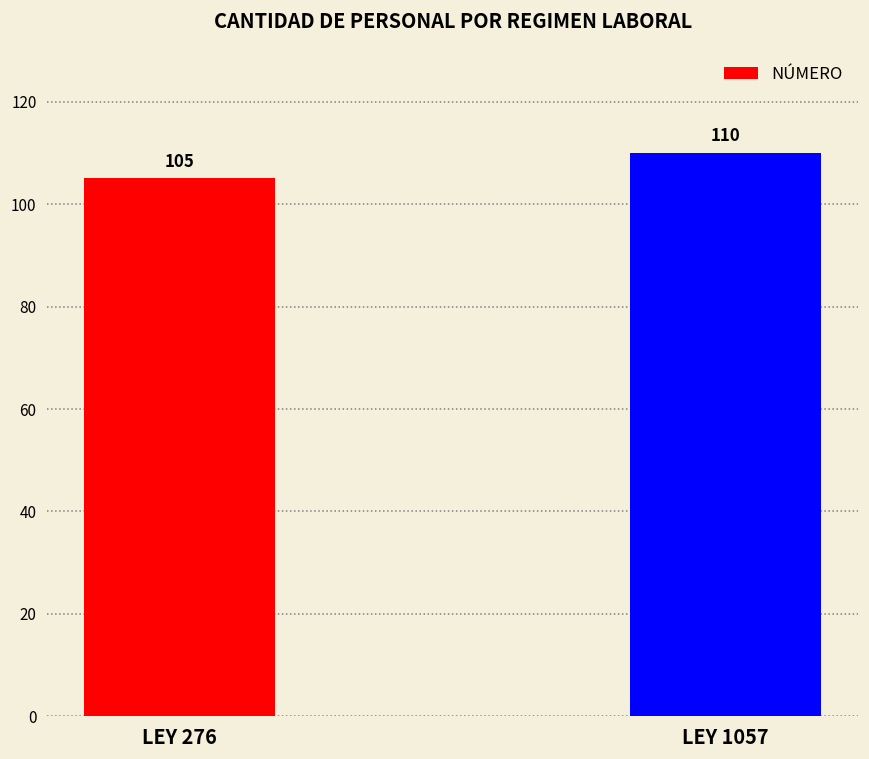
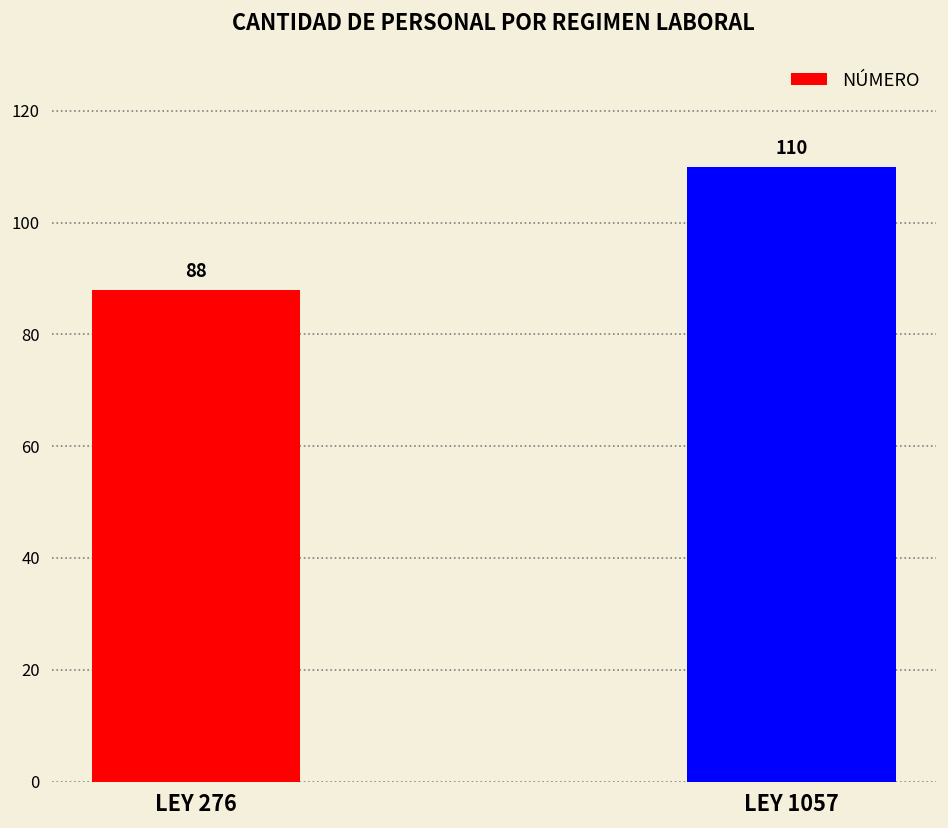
  {
-   "LEY 276": 105,
+   "LEY 276": 88,
    "LEY 1057": 110
  }
